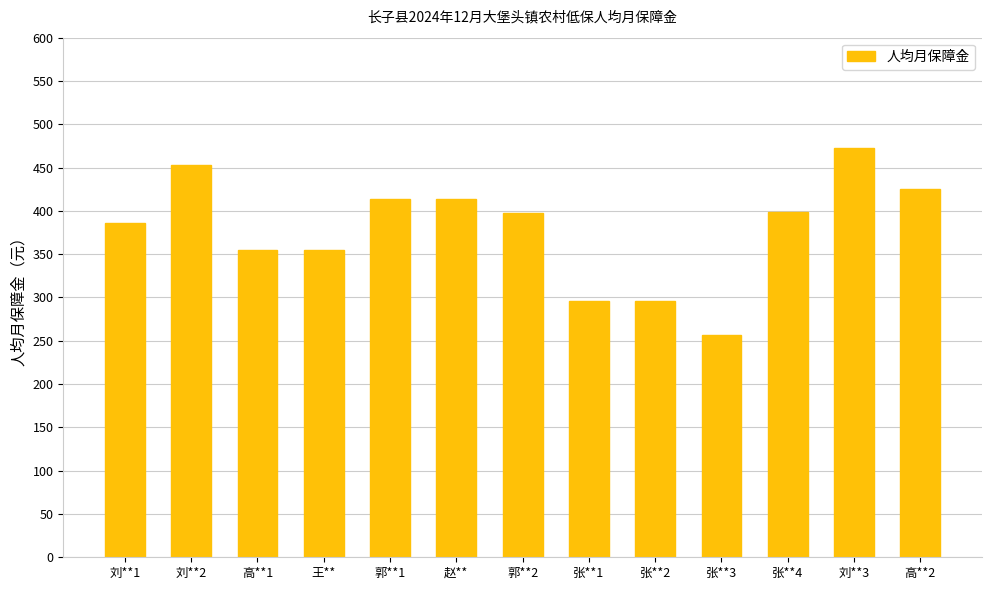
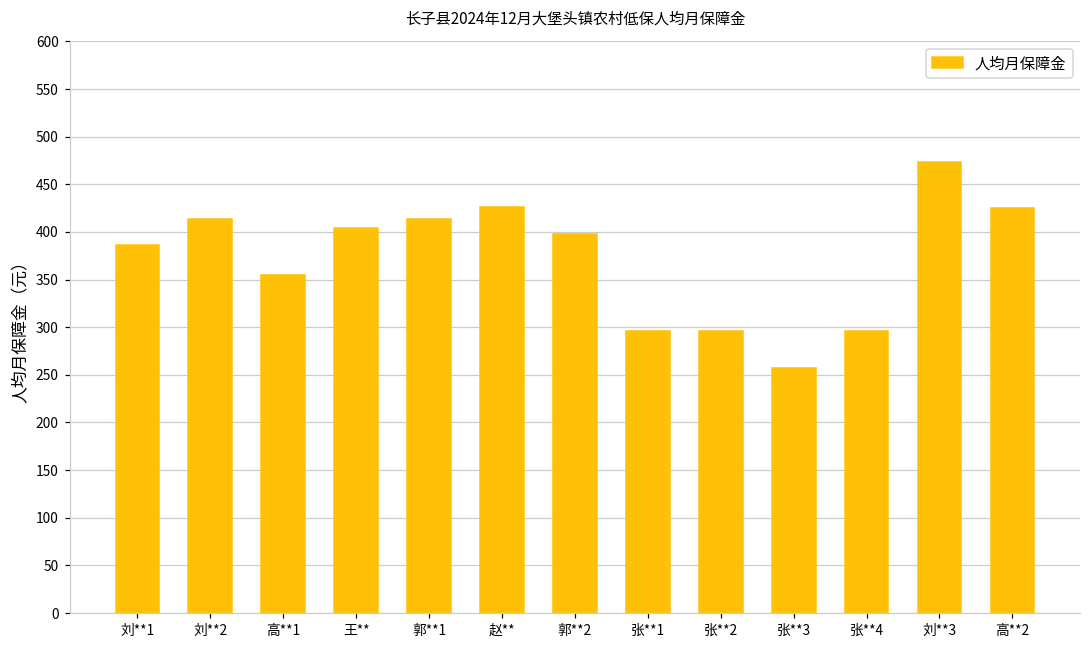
  {
    "刘**1": 390,
-   "刘**2": 450,
+   "刘**2": 410,
    "高**1": 360,
-   "王**": 360,
+   "王**": 400,
    "郭**1": 410,
-   "赵**": 410,
+   "赵**": 430,
    "郭**2": 400,
    "张**1": 300,
    "张**2": 300,
    "张**3": 260,
-   "张**4": 400,
+   "张**4": 300,
    "刘**3": 470,
    "高**2": 430
  }
